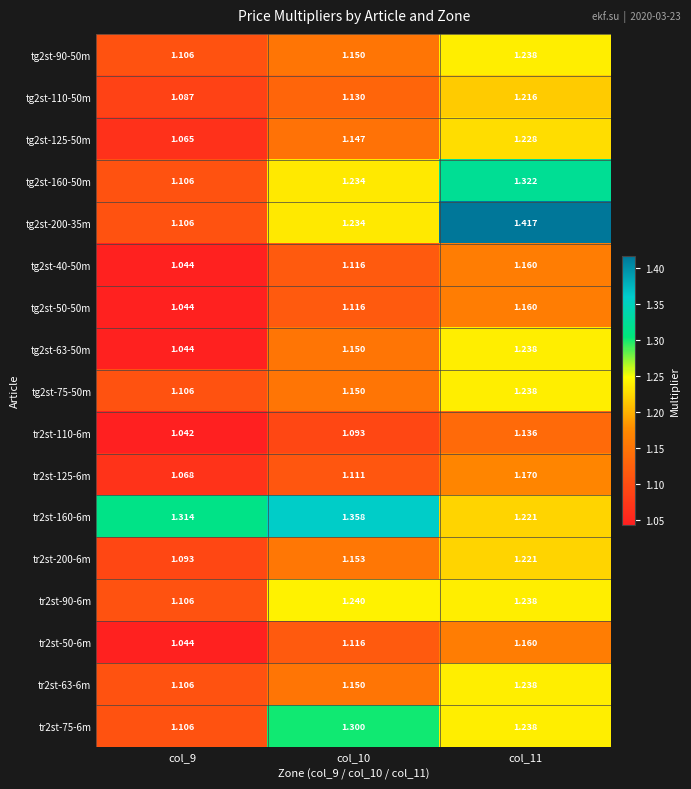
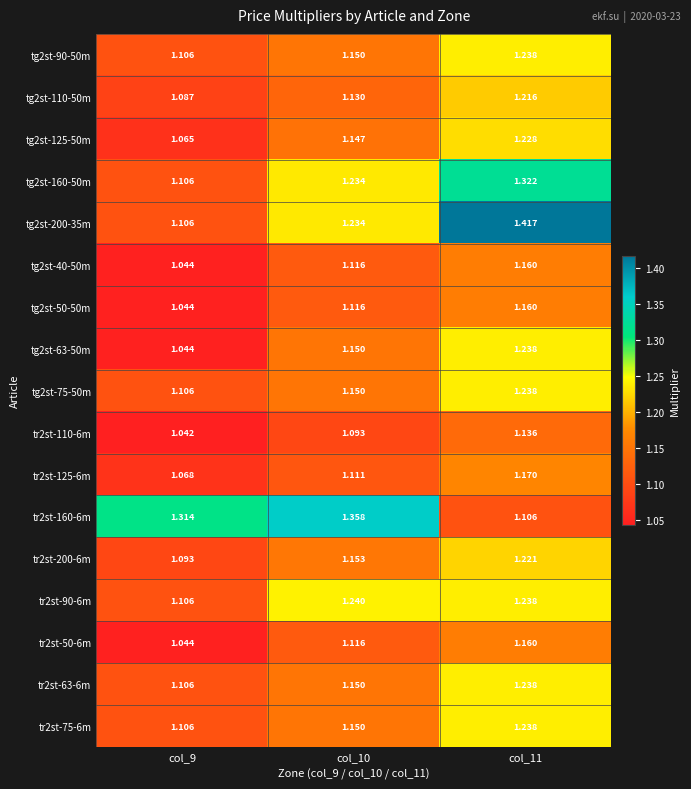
  {
    "tg2st-90-50m": {
      "col_9": 1.106,
      "col_10": 1.150,
      "col_11": 1.238
    },
    "tg2st-110-50m": {
      "col_9": 1.087,
      "col_10": 1.130,
      "col_11": 1.216
    },
    "tg2st-125-50m": {
      "col_9": 1.065,
      "col_10": 1.147,
      "col_11": 1.228
    },
    "tg2st-160-50m": {
      "col_9": 1.106,
      "col_10": 1.234,
      "col_11": 1.322
    },
    "tg2st-200-35m": {
      "col_9": 1.106,
      "col_10": 1.234,
      "col_11": 1.417
    },
    "tg2st-40-50m": {
      "col_9": 1.044,
      "col_10": 1.116,
      "col_11": 1.160
    },
    "tg2st-50-50m": {
      "col_9": 1.044,
      "col_10": 1.116,
      "col_11": 1.160
    },
    "tg2st-63-50m": {
      "col_9": 1.044,
      "col_10": 1.150,
      "col_11": 1.238
    },
    "tg2st-75-50m": {
      "col_9": 1.106,
      "col_10": 1.150,
      "col_11": 1.238
    },
    "tr2st-110-6m": {
      "col_9": 1.042,
      "col_10": 1.093,
      "col_11": 1.136
    },
    "tr2st-125-6m": {
      "col_9": 1.068,
      "col_10": 1.111,
      "col_11": 1.170
    },
    "tr2st-160-6m": {
      "col_9": 1.314,
      "col_10": 1.358,
-     "col_11": 1.221
+     "col_11": 1.106
    },
    "tr2st-200-6m": {
      "col_9": 1.093,
      "col_10": 1.153,
      "col_11": 1.221
    },
    "tr2st-90-6m": {
      "col_9": 1.106,
      "col_10": 1.240,
      "col_11": 1.238
    },
    "tr2st-50-6m": {
      "col_9": 1.044,
      "col_10": 1.116,
      "col_11": 1.160
    },
    "tr2st-63-6m": {
      "col_9": 1.106,
      "col_10": 1.150,
      "col_11": 1.238
    },
    "tr2st-75-6m": {
      "col_9": 1.106,
-     "col_10": 1.300,
+     "col_10": 1.150,
      "col_11": 1.238
    }
  }
